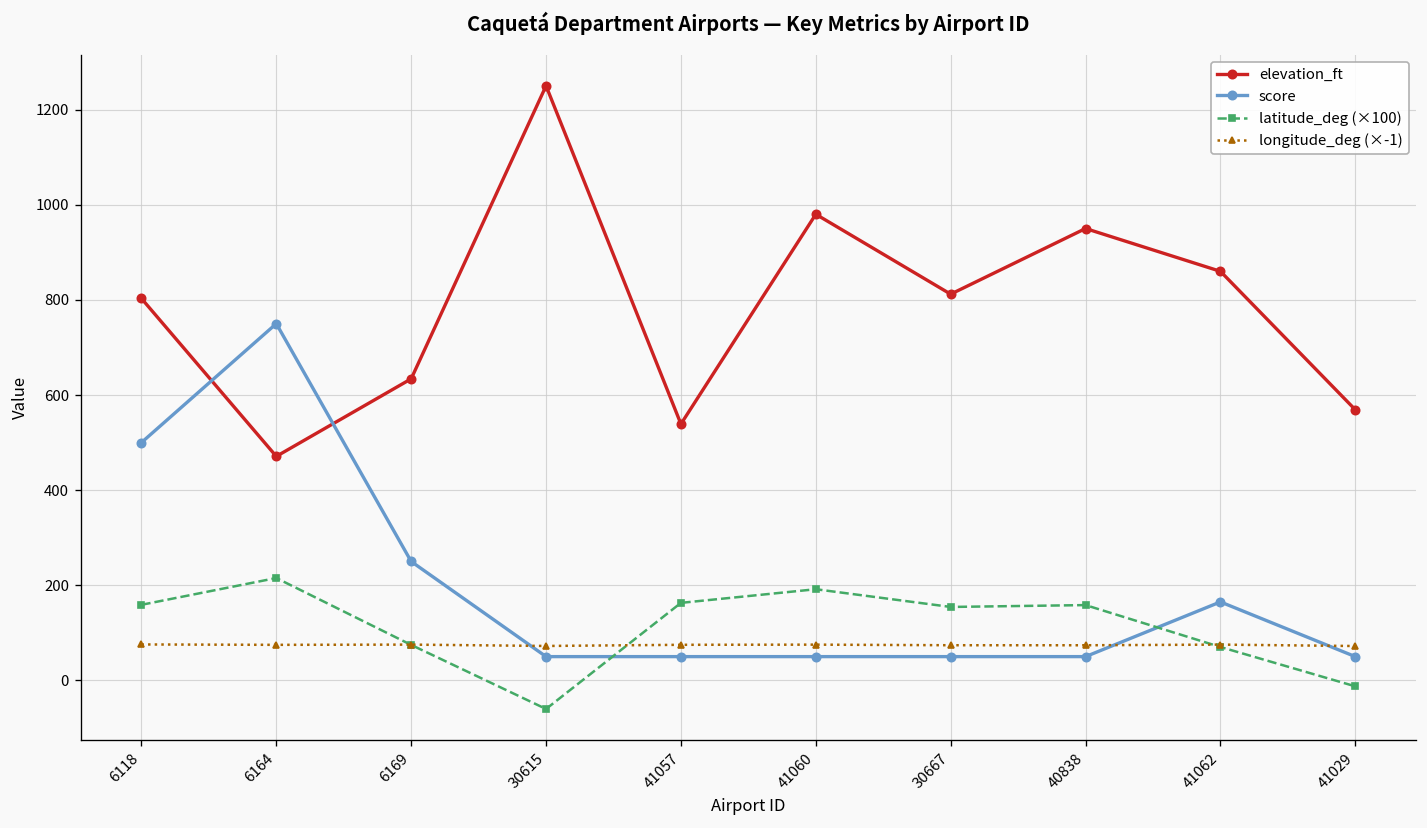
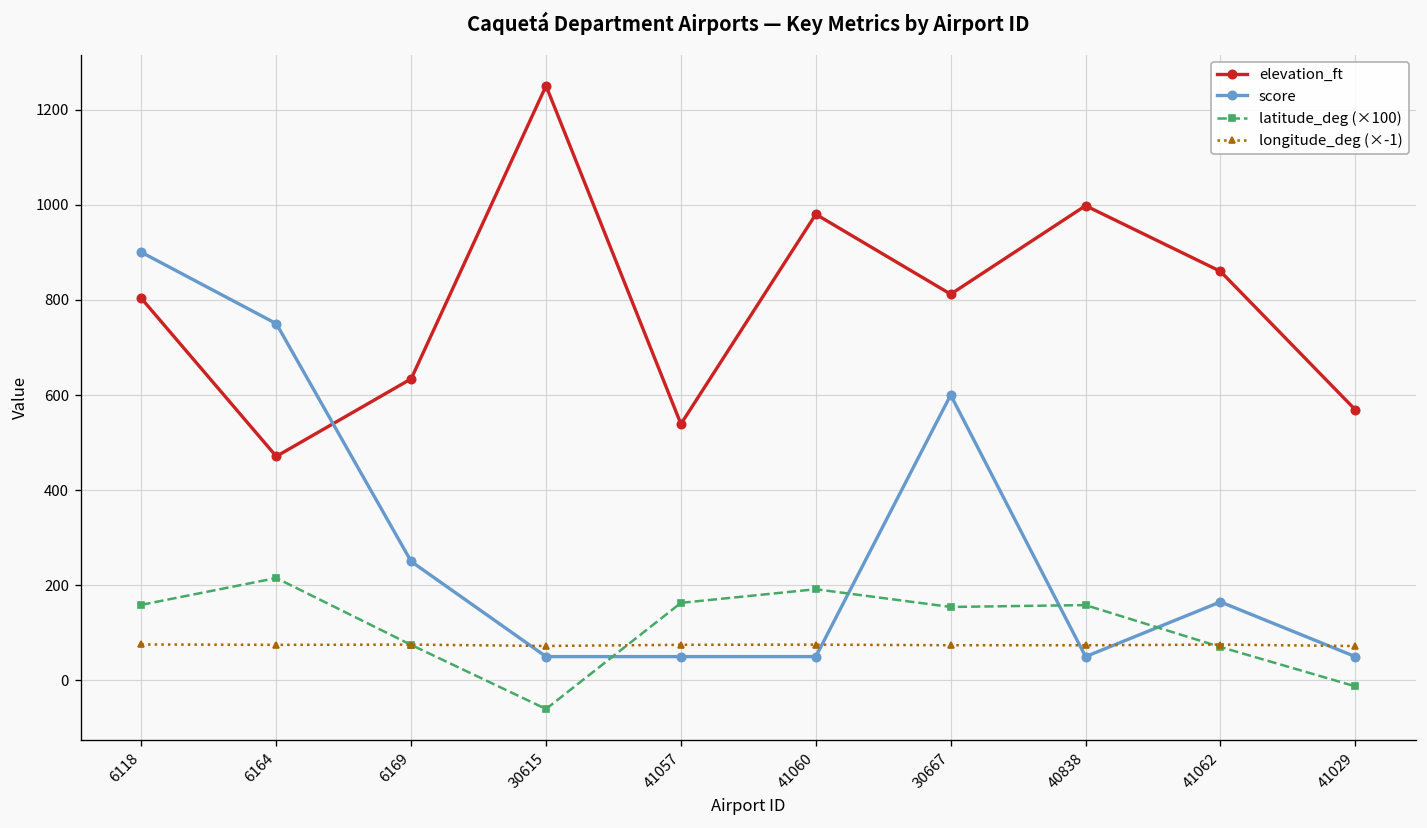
  {
    "elevation_ft": {
      "6118": 800,
      "6164": 470,
      "6169": 630,
      "30615": 1250,
      "41057": 540,
      "41060": 980,
      "30667": 810,
-     "40838": 950,
+     "40838": 1000,
      "41062": 860,
      "41029": 570
    },
    "score": {
-     "6118": 500,
+     "6118": 900,
      "6164": 750,
      "6169": 250,
      "30615": 50,
      "41057": 50,
      "41060": 50,
-     "30667": 50,
+     "30667": 600,
      "40838": 50,
      "41062": 170,
      "41029": 50
    },
    "latitude_deg (×100)": {
      "6118": 160,
      "6164": 220,
      "30615": -60,
      "41057": 160,
      "41060": 190,
      "30667": 150,
      "40838": 160,
      "41029": -10
    },
    "longitude_deg (×-1)": {
      "6118": 80,
      "6164": 70,
      "30615": 70,
      "41057": 70,
      "41060": 80,
      "30667": 70,
      "40838": 70,
      "41029": 70
    }
  }
